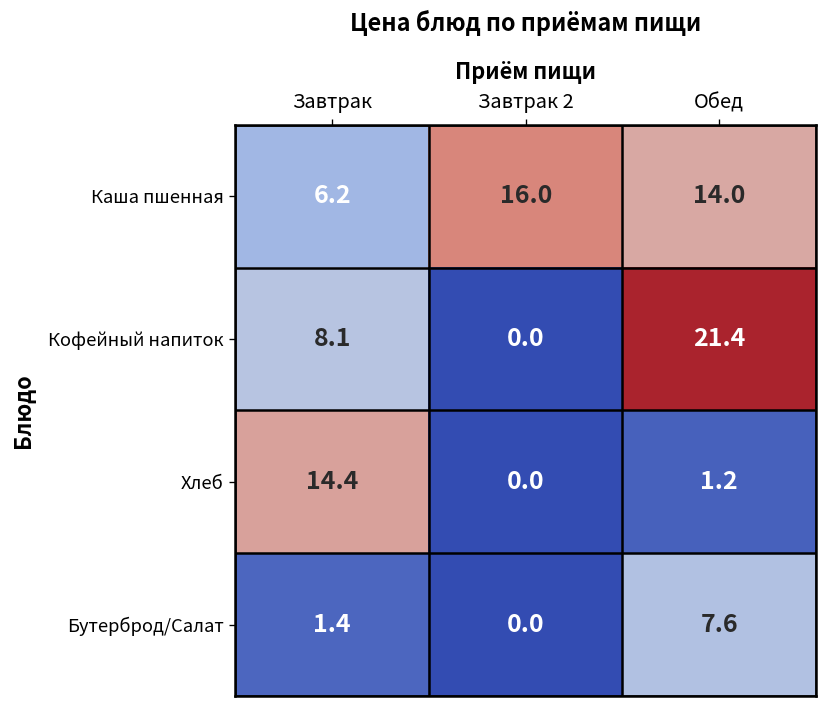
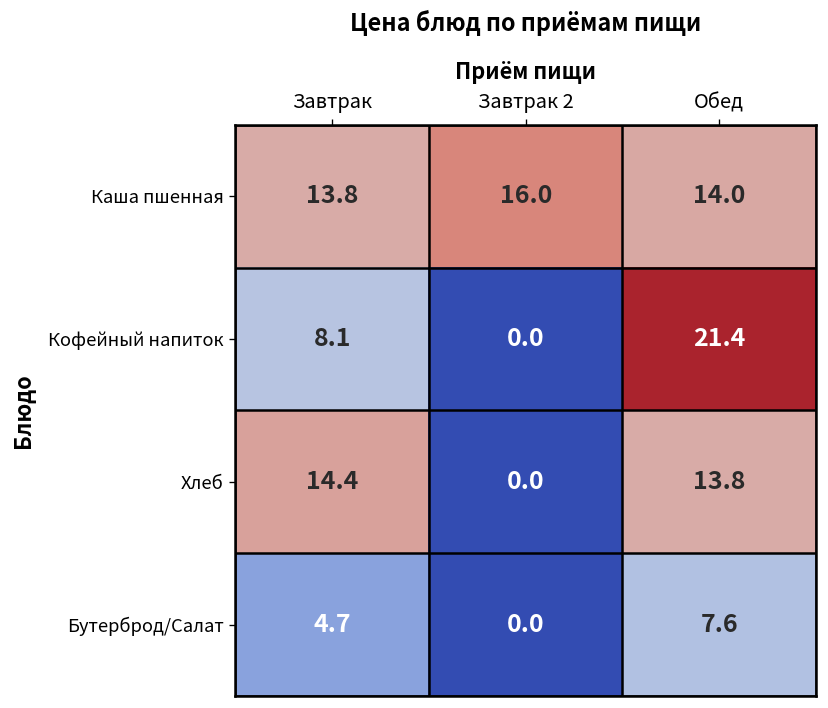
  {
    "Каша пшенная": {
-     "Завтрак": 6.2,
+     "Завтрак": 13.8,
      "Завтрак 2": 16.0,
      "Обед": 14.0
    },
    "Кофейный напиток": {
      "Завтрак": 8.1,
      "Завтрак 2": 0.0,
      "Обед": 21.4
    },
    "Хлеб": {
      "Завтрак": 14.4,
      "Завтрак 2": 0.0,
-     "Обед": 1.2
+     "Обед": 13.8
    },
    "Бутерброд/Салат": {
-     "Завтрак": 1.4,
+     "Завтрак": 4.7,
      "Завтрак 2": 0.0,
      "Обед": 7.6
    }
  }
